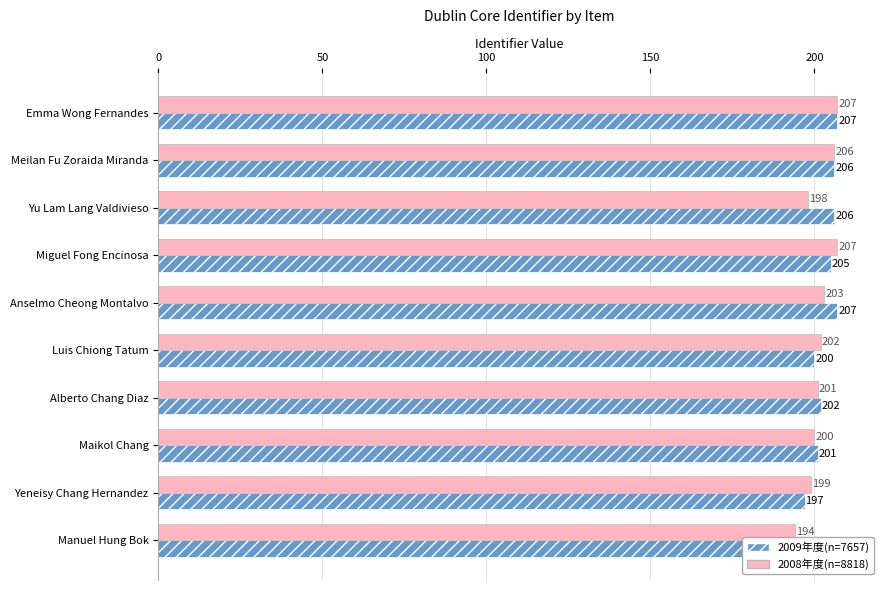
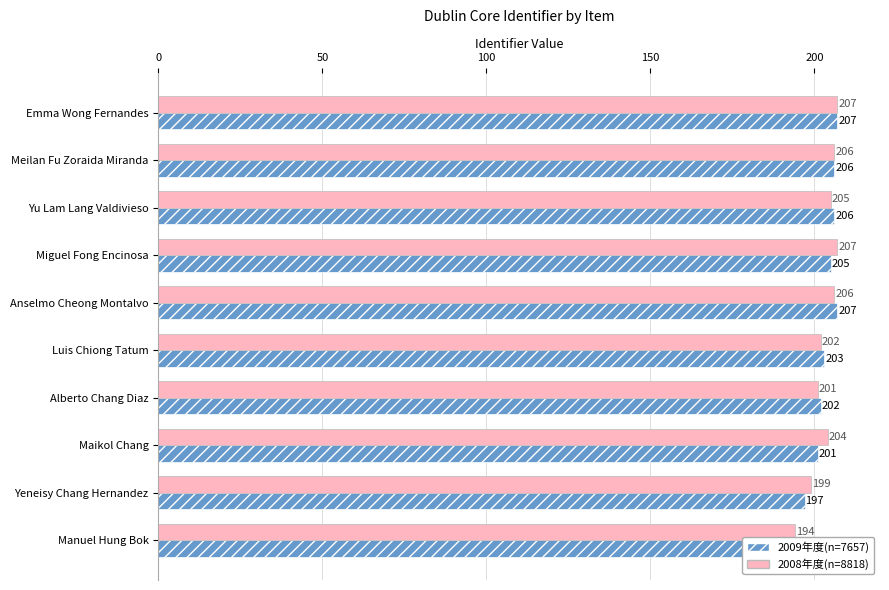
  {
    "2009年度(n=7657)": {
      "Emma Wong Fernandes": 207,
      "Meilan Fu Zoraida Miranda": 206,
      "Yu Lam Lang Valdivieso": 206,
      "Miguel Fong Encinosa": 205,
      "Anselmo Cheong Montalvo": 207,
-     "Luis Chiong Tatum": 200,
+     "Luis Chiong Tatum": 203,
      "Alberto Chang Diaz": 202,
      "Maikol Chang": 201,
      "Yeneisy Chang Hernandez": 197
    },
    "2008年度(n=8818)": {
      "Emma Wong Fernandes": 207,
      "Meilan Fu Zoraida Miranda": 206,
-     "Yu Lam Lang Valdivieso": 198,
+     "Yu Lam Lang Valdivieso": 205,
      "Miguel Fong Encinosa": 207,
-     "Anselmo Cheong Montalvo": 203,
+     "Anselmo Cheong Montalvo": 206,
      "Luis Chiong Tatum": 202,
      "Alberto Chang Diaz": 201,
-     "Maikol Chang": 200,
+     "Maikol Chang": 204,
      "Yeneisy Chang Hernandez": 199,
      "Manuel Hung Bok": 194
    }
  }
